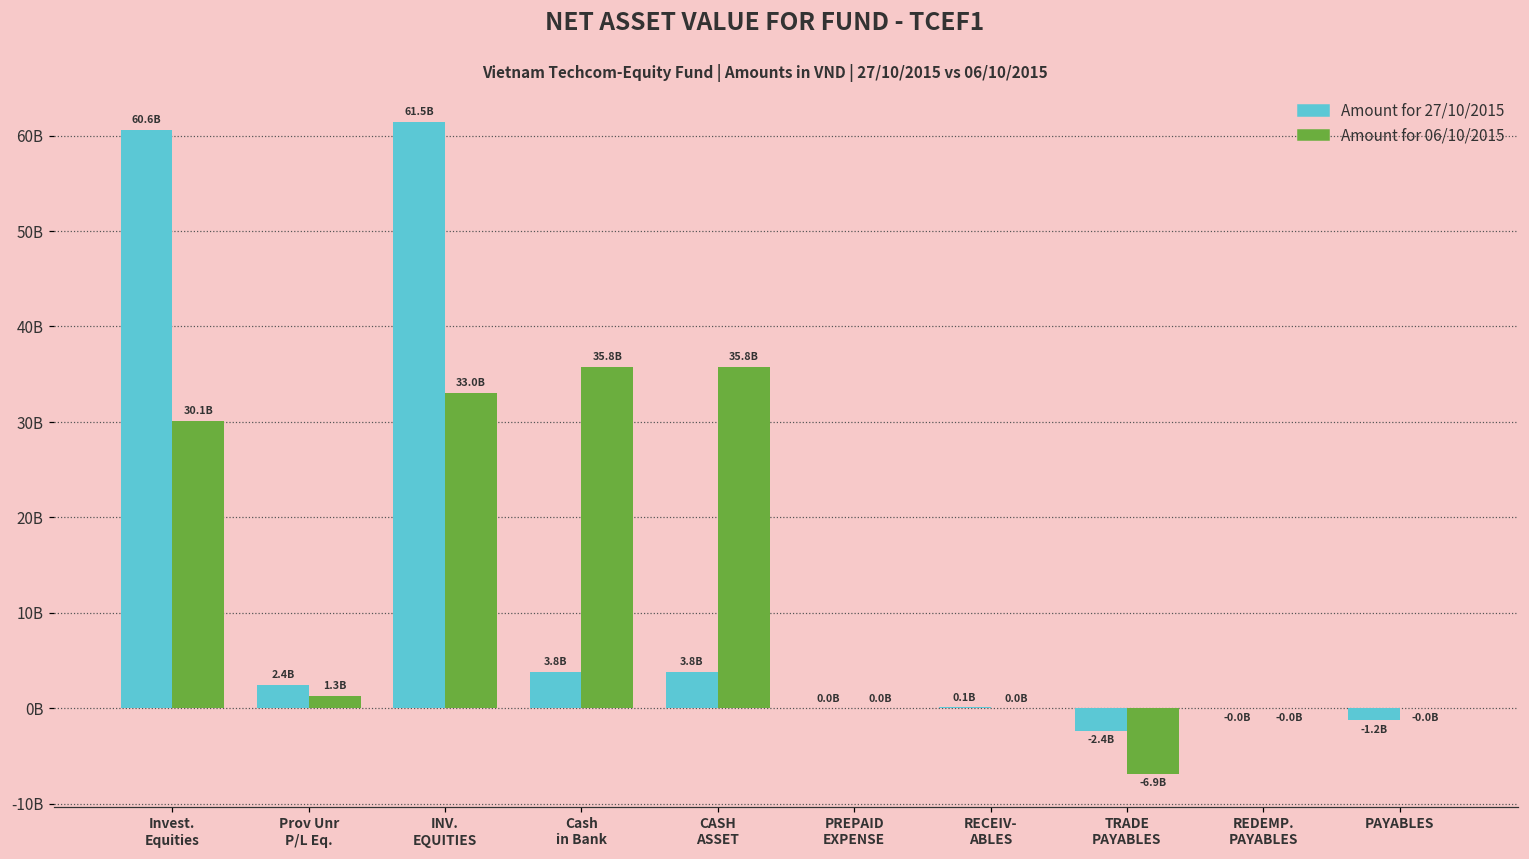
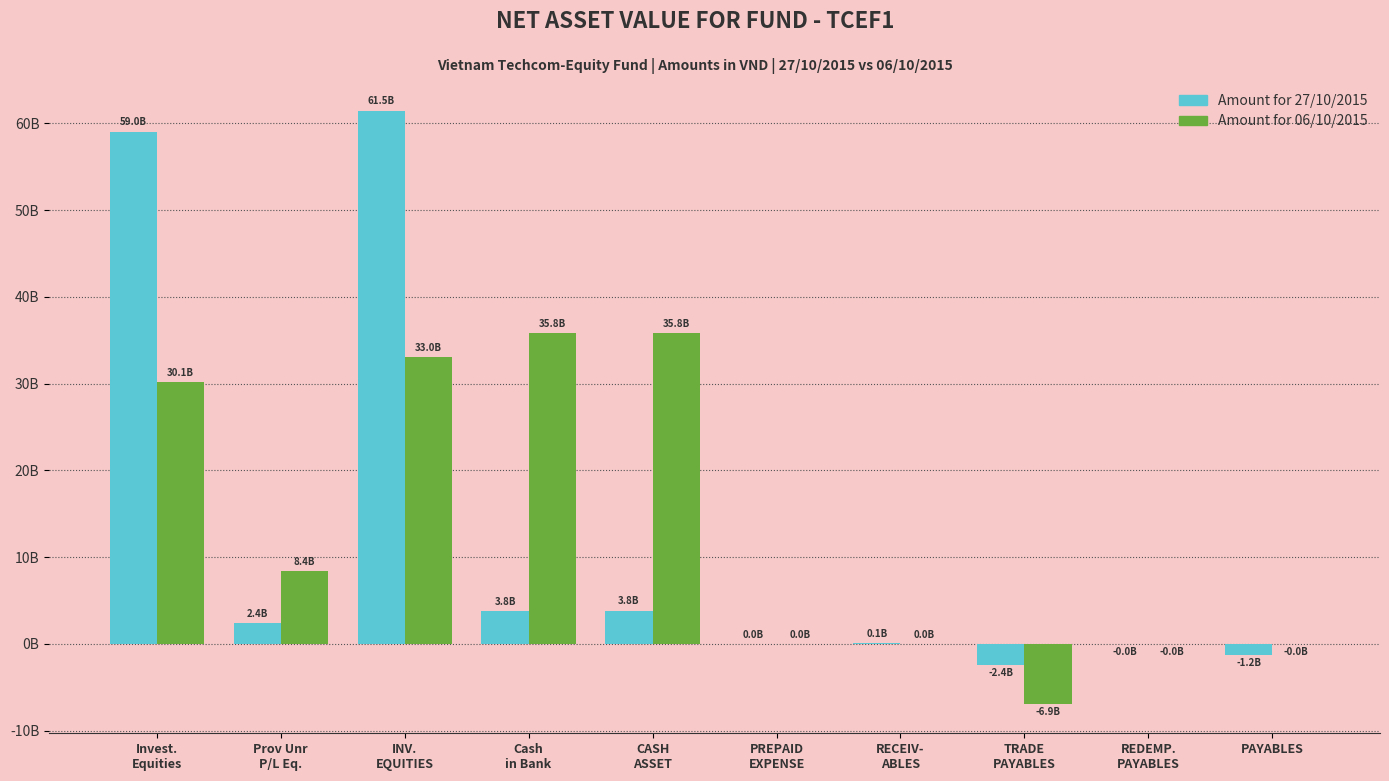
  {
    "Amount for 27/10/2015": {
-     "Invest. Equities": "60.6B",
+     "Invest. Equities": "59.0B",
      "Prov Unr P/L Eq.": "2.4B",
      "INV. EQUITIES": "61.5B",
      "Cash in Bank": "3.8B",
      "CASH ASSET": "3.8B",
      "RECEIV- ABLES": "0.1B",
      "TRADE PAYABLES": "-2.4B",
      "PAYABLES": "-1.2B"
    },
    "Amount for 06/10/2015": {
      "Invest. Equities": "30.1B",
-     "Prov Unr P/L Eq.": "1.3B",
+     "Prov Unr P/L Eq.": "8.4B",
      "INV. EQUITIES": "33.0B",
      "Cash in Bank": "35.8B",
      "CASH ASSET": "35.8B",
      "RECEIV- ABLES": "0.0B",
      "TRADE PAYABLES": "-6.9B"
    }
  }
